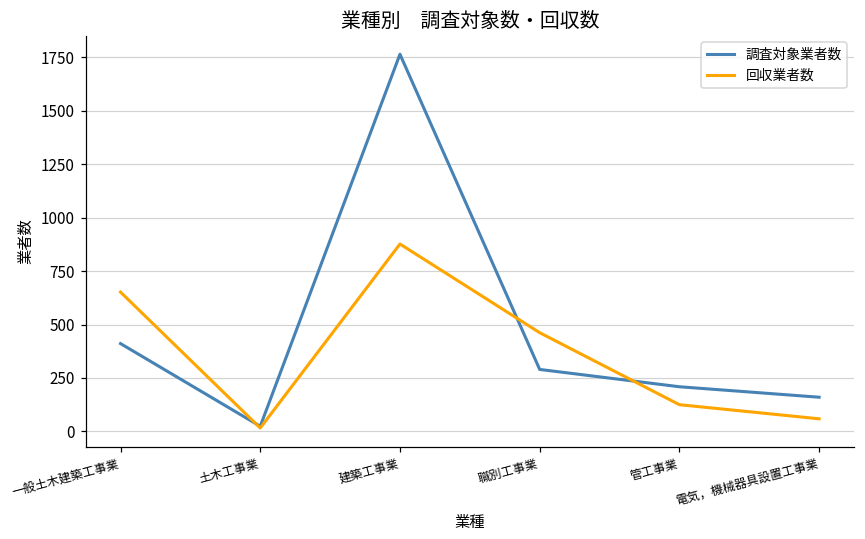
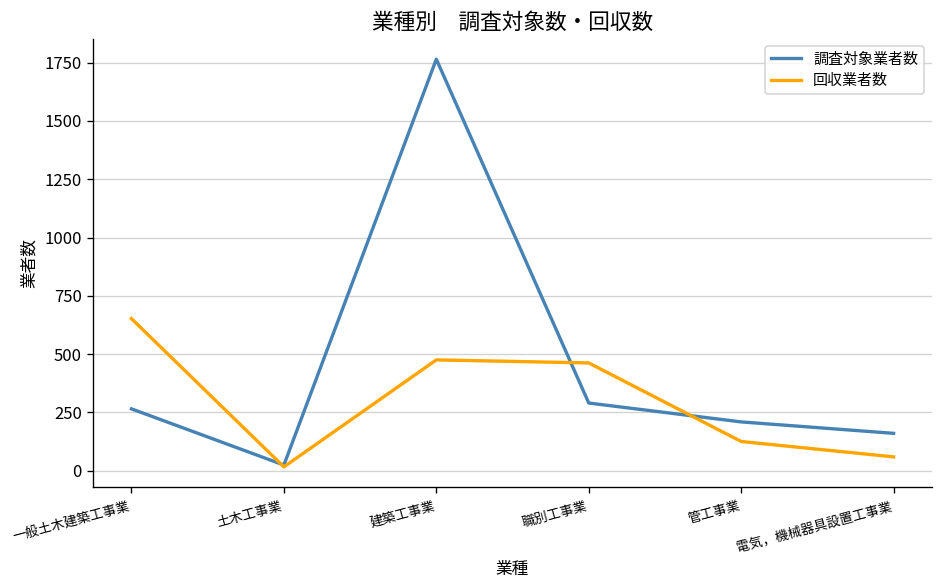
  {
    "調査対象業者数": {
-     "一般土木建築工事業": 410,
+     "一般土木建築工事業": 270,
      "建築工事業": 1770,
      "職別工事業": 290,
      "管工事業": 210,
      "電気，機械器具設置工事業": 160
    },
    "回収業者数": {
      "一般土木建築工事業": 650,
-     "建築工事業": 880,
+     "建築工事業": 480,
      "職別工事業": 460,
      "管工事業": 130,
      "電気，機械器具設置工事業": 60
    }
  }
